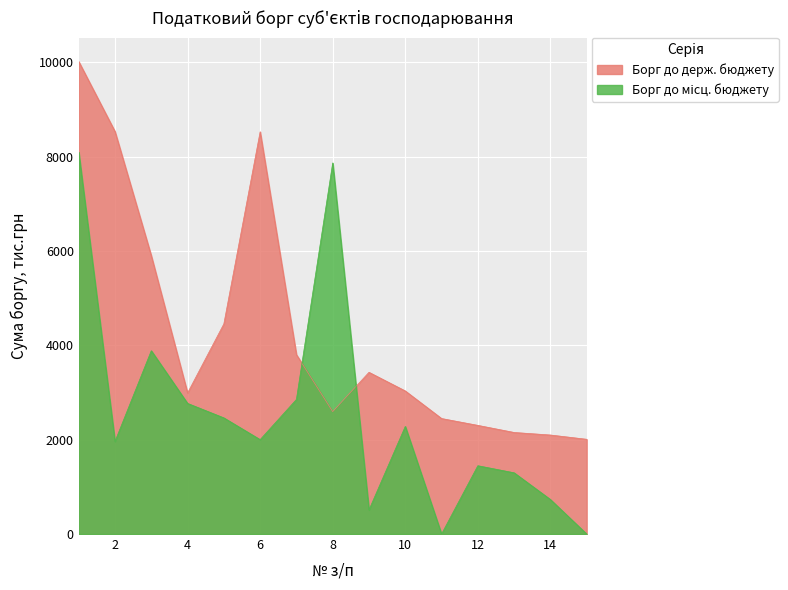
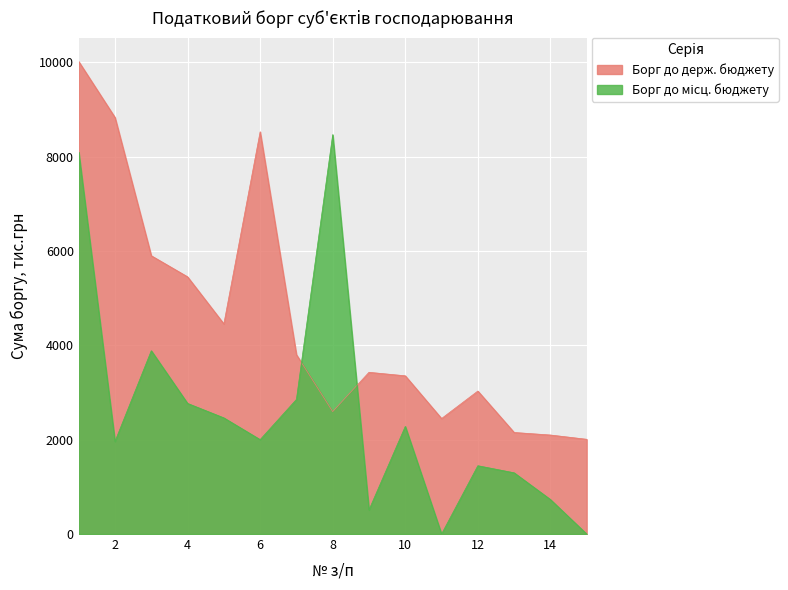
  {
    "Борг до держ. бюджету": {
-     "2": 8500,
-     "4": 3000,
+     "2": 8800,
+     "4": 5500,
      "6": 8500,
      "8": 2600,
-     "10": 3000,
-     "12": 2300,
+     "10": 3400,
+     "12": 3000,
      "14": 2100
    },
    "Борг до місц. бюджету": {
      "2": 2000,
      "4": 2800,
      "6": 2000,
-     "8": 7900,
+     "8": 8500,
      "10": 2300,
      "12": 1400,
      "14": 700
    }
  }
